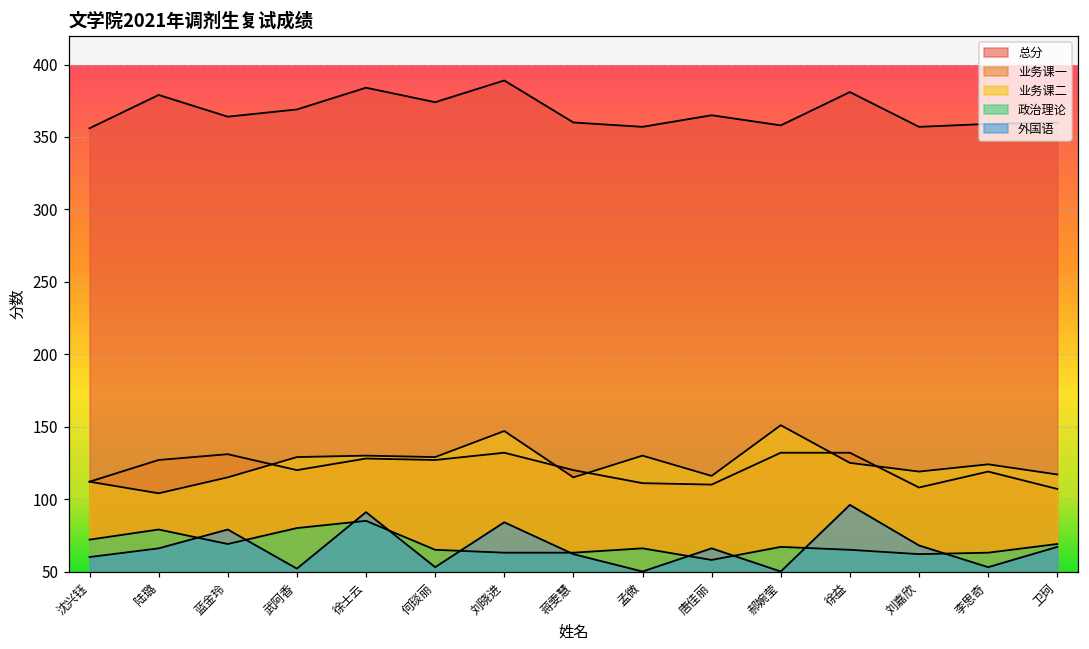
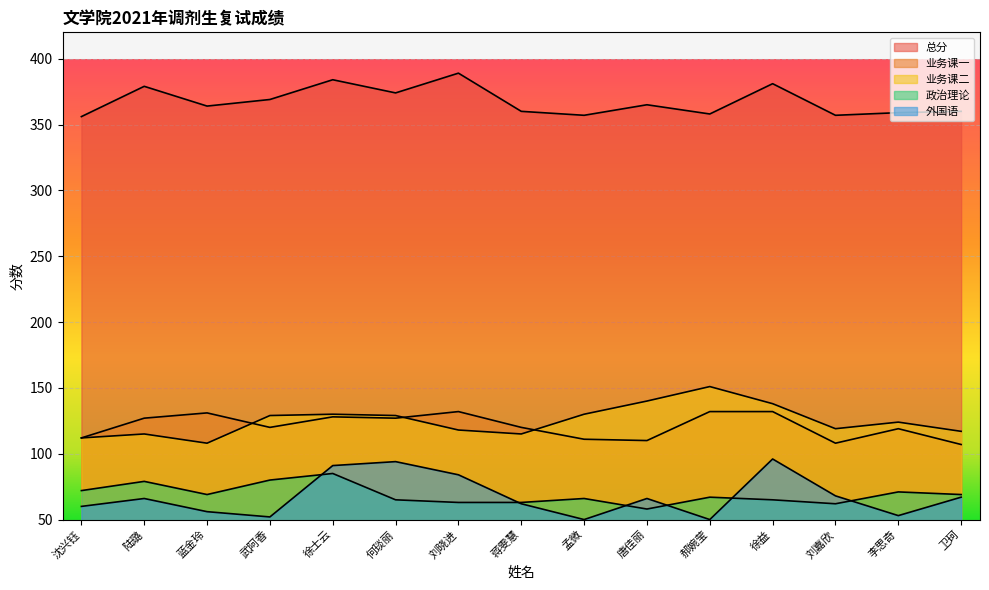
  {
    "业务课二": {
-     "陆璐": 104,
-     "蓝金玲": 115,
+     "陆璐": 115,
+     "蓝金玲": 108,
      "武阿香": 129,
      "徐士云": 130,
      "何琰丽": 129,
-     "刘晓进": 147,
+     "刘晓进": 118,
      "蒋雯慧": 115,
      "孟微": 130,
-     "唐佳丽": 116,
+     "唐佳丽": 140,
      "郝婉莹": 151,
-     "徐益": 125,
+     "徐益": 138,
      "刘嘉欣": 119,
      "李思奇": 124,
      "卫珂": 117
    },
    "政治理论": {
      "沈兴钰": 72,
      "陆璐": 79,
      "蓝金玲": 69,
      "武阿香": 80,
      "徐士云": 85,
      "何琰丽": 65,
      "刘晓进": 63,
      "孟微": 66,
      "唐佳丽": 58,
      "郝婉莹": 67,
      "徐益": 65,
      "刘嘉欣": 62,
-     "李思奇": 63,
+     "李思奇": 71,
      "卫珂": 69
    },
    "外国语": {
      "沈兴钰": 60,
      "陆璐": 66,
-     "蓝金玲": 79,
+     "蓝金玲": 56,
      "武阿香": 52,
      "徐士云": 91,
-     "何琰丽": 53,
+     "何琰丽": 94,
      "刘晓进": 84,
      "孟微": 50,
      "唐佳丽": 66,
      "郝婉莹": 50,
      "徐益": 96,
      "刘嘉欣": 68,
      "李思奇": 53,
      "卫珂": 67
    }
  }
